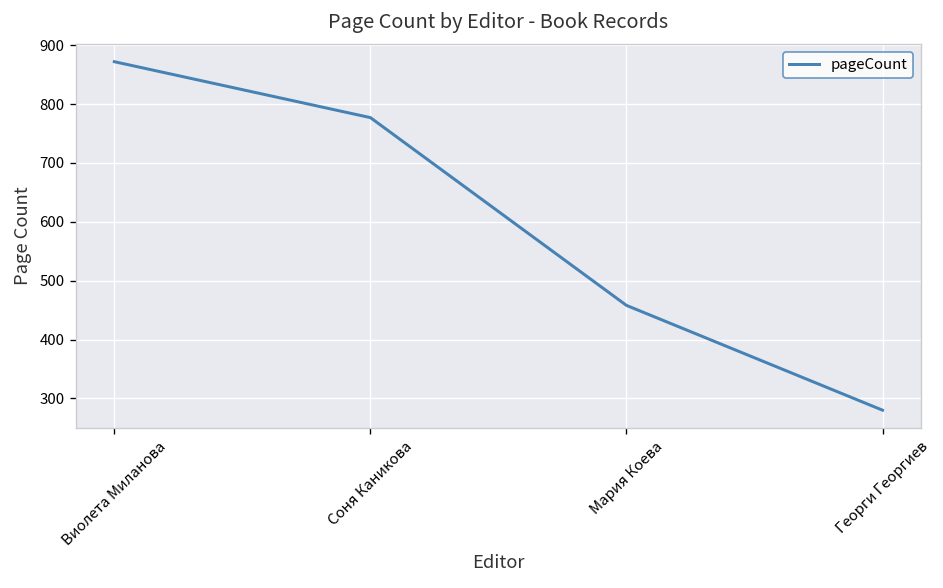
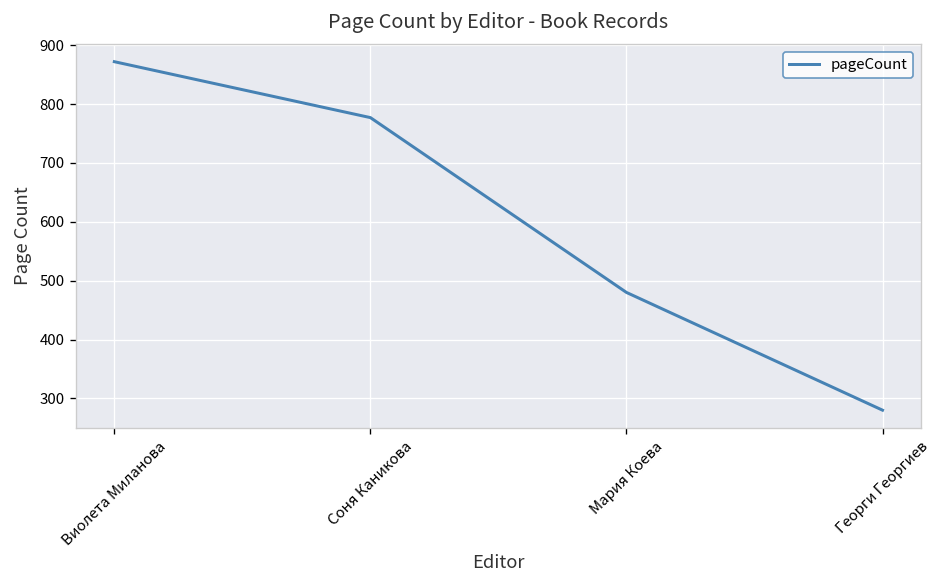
  {
    "Виолета Миланова": 870,
    "Соня Каникова": 780,
-   "Мария Коева": 460,
+   "Мария Коева": 480,
    "Георги Георгиев": 280
  }
